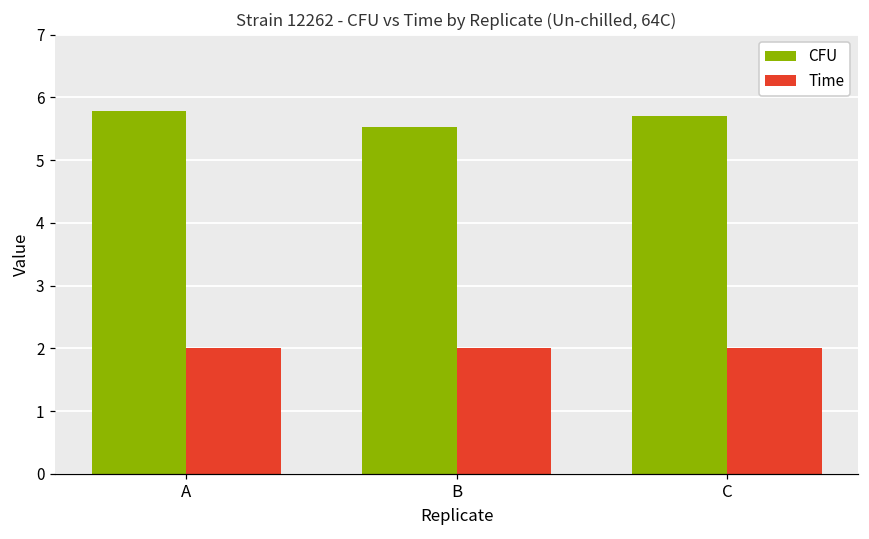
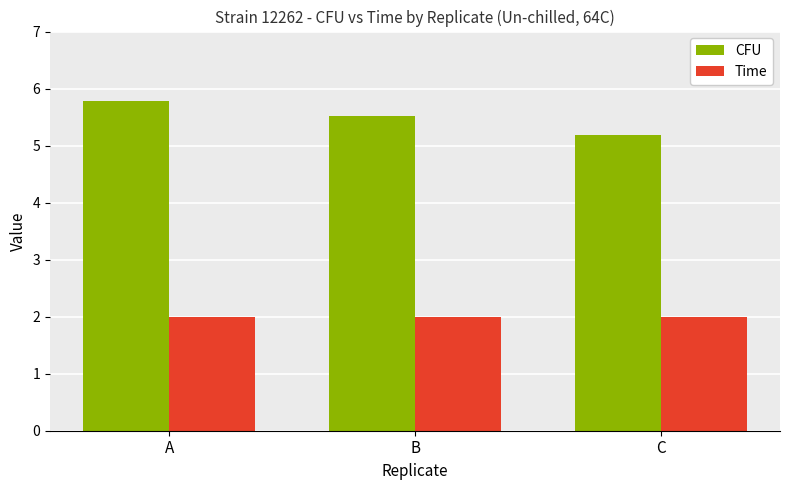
  {
    "CFU": {
      "A": 5.8,
      "B": 5.5,
-     "C": 5.7
+     "C": 5.2
    },
    "Time": {
      "A": 2.0,
      "B": 2.0,
      "C": 2.0
    }
  }
